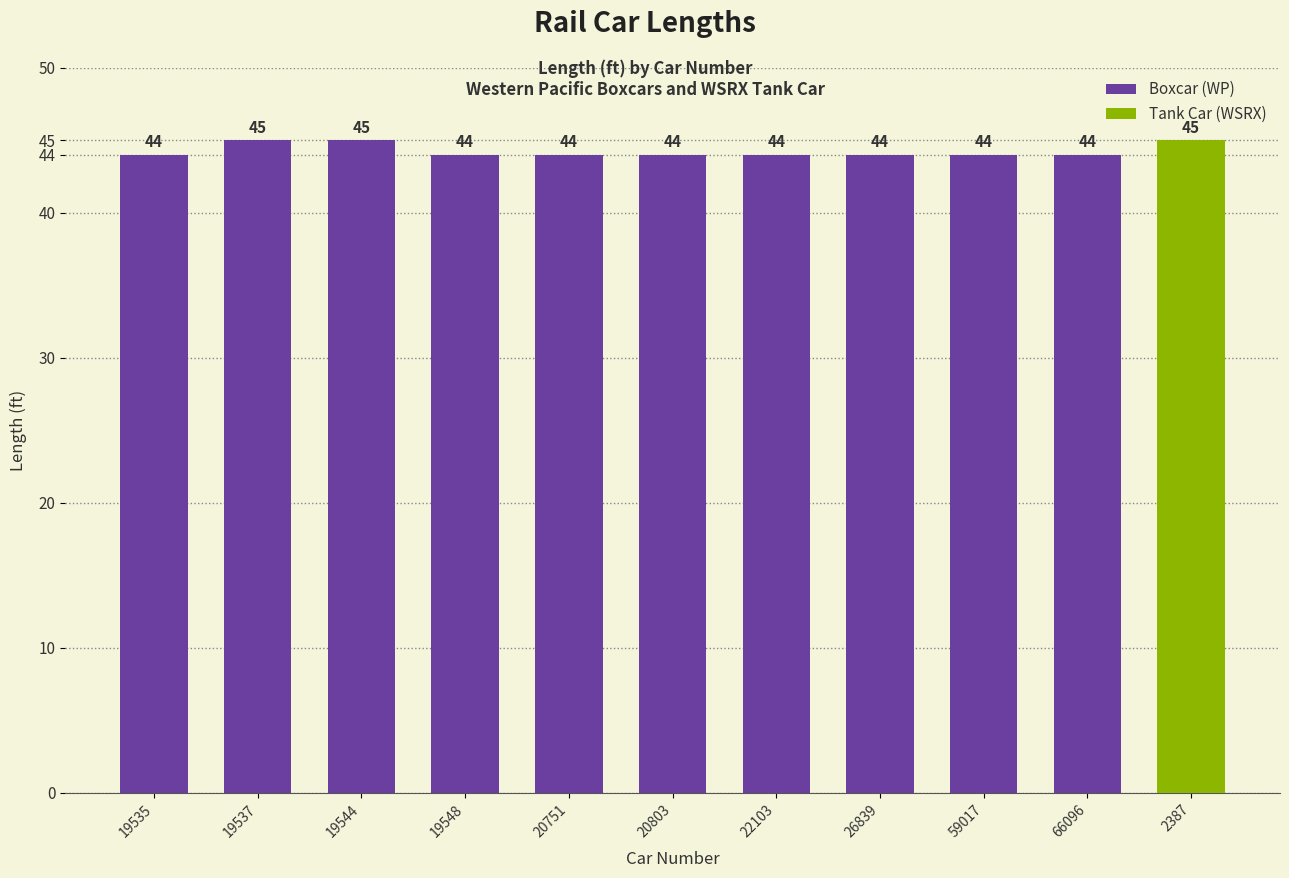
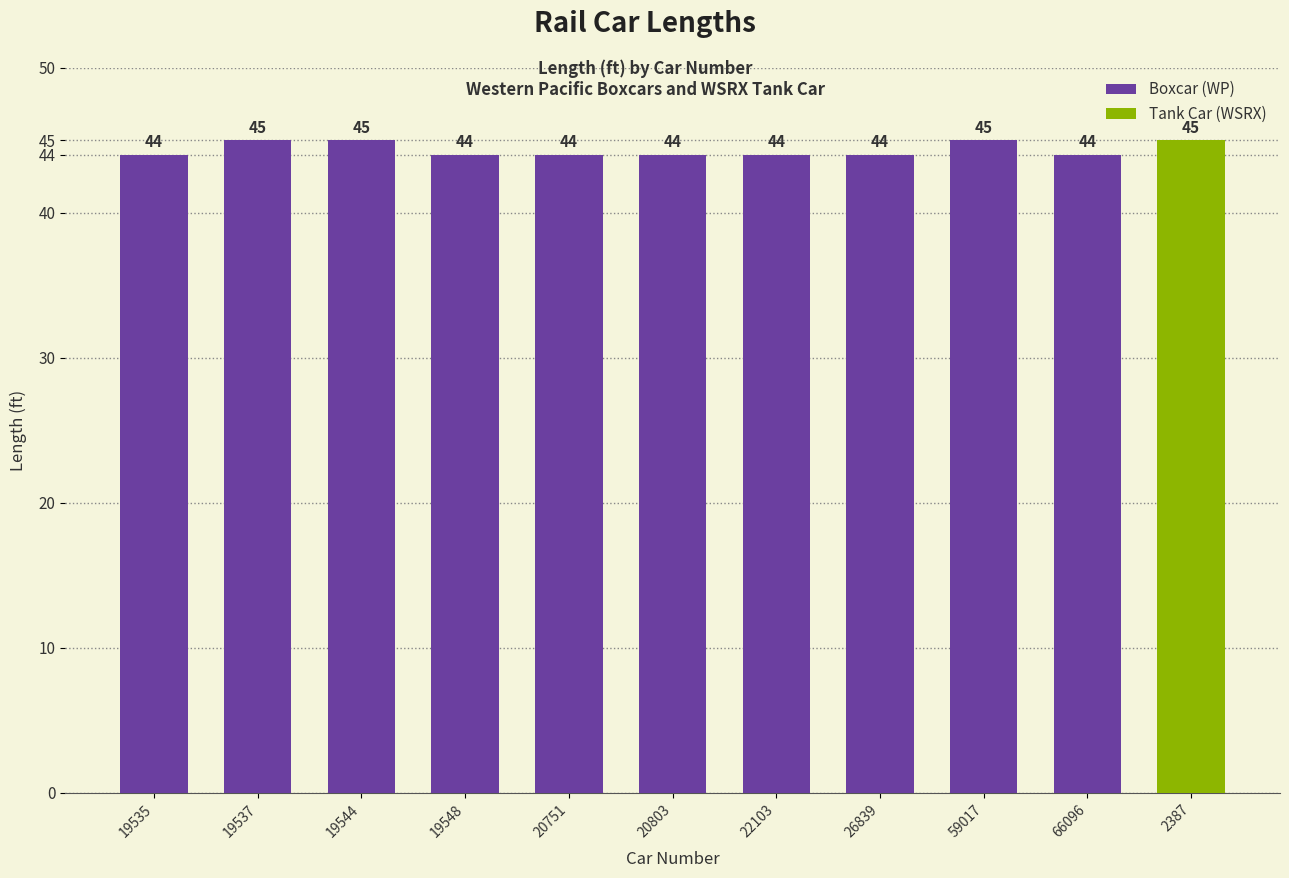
  {
    "19535": 44,
    "19537": 45,
    "19544": 45,
    "19548": 44,
    "20751": 44,
    "20803": 44,
    "22103": 44,
    "26839": 44,
-   "59017": 44,
+   "59017": 45,
    "66096": 44,
    "2387": 45
  }
